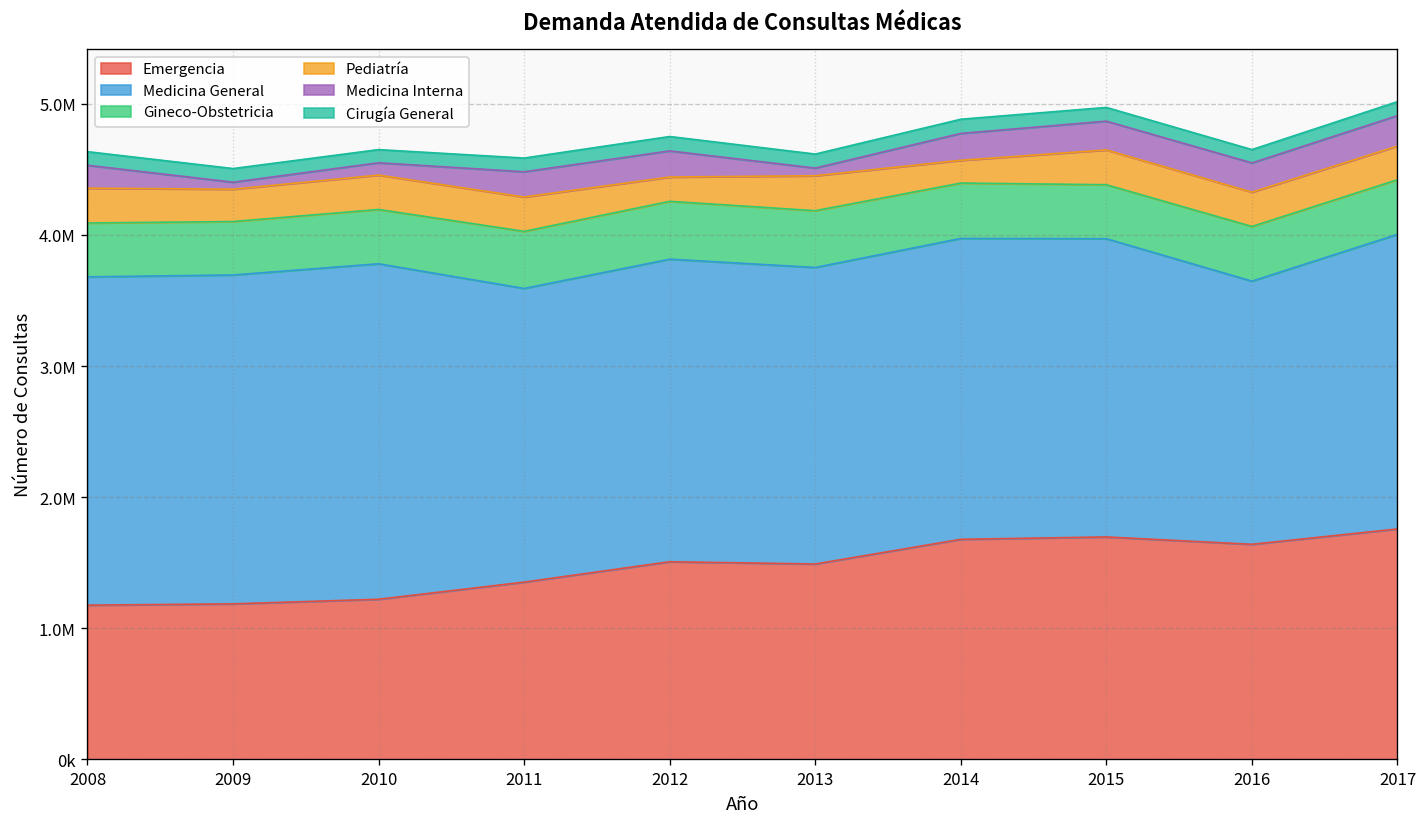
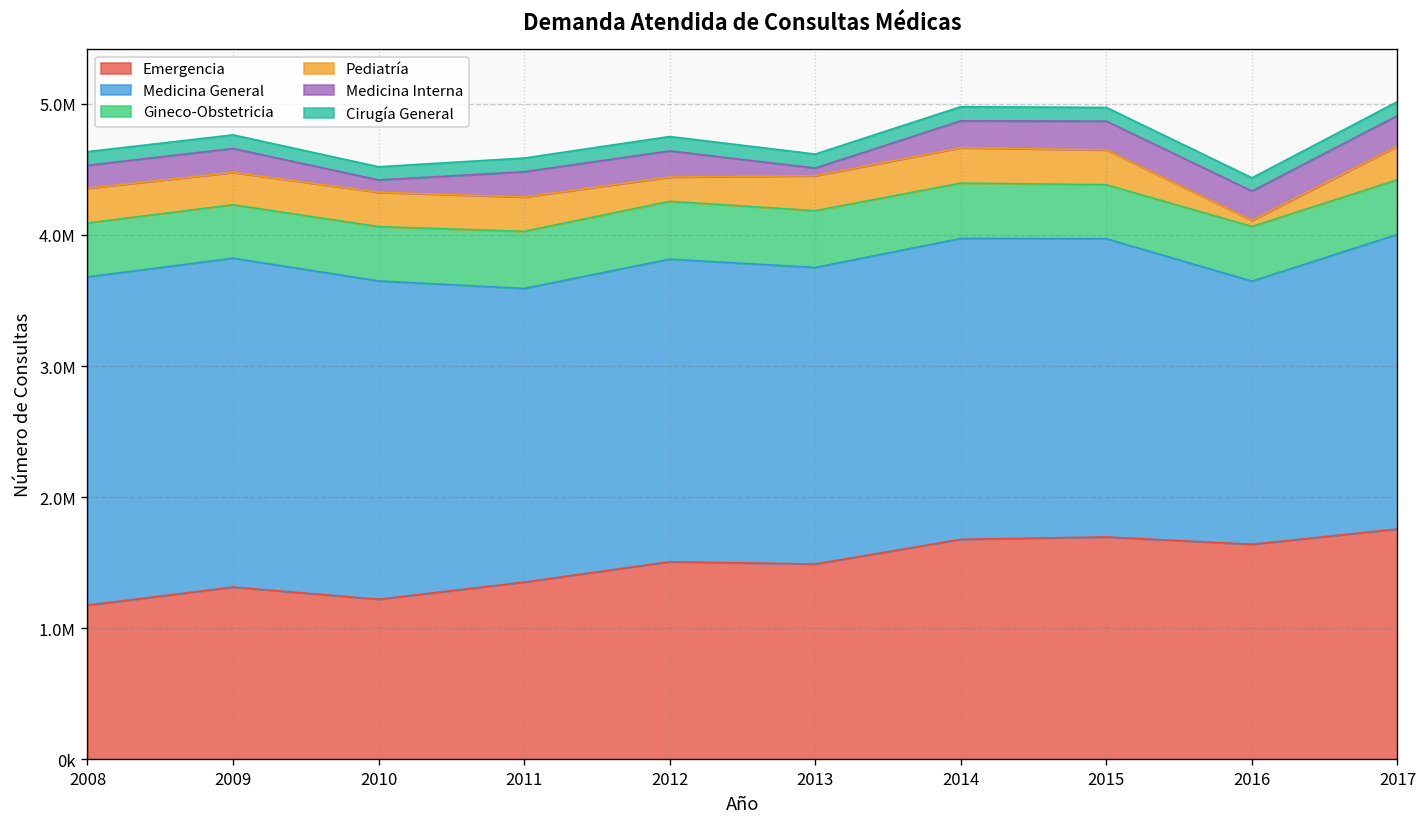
  {
    "Emergencia": {
      "2008": 1180000,
-     "2009": 1190000,
+     "2009": 1310000,
      "2010": 1220000,
      "2011": 1350000,
      "2012": 1510000,
      "2013": 1490000,
      "2014": 1680000,
      "2015": 1700000,
      "2016": 1640000,
      "2017": 1760000
    },
    "Medicina General": {
      "2008": 2500000,
      "2009": 2510000,
-     "2010": 2560000,
+     "2010": 2430000,
      "2011": 2240000,
      "2012": 2310000,
      "2013": 2260000,
      "2014": 2290000,
      "2015": 2270000,
      "2016": 2010000,
      "2017": 2250000
    },
    "Pediatría": {
      "2008": 270000,
      "2009": 250000,
      "2010": 260000,
      "2011": 260000,
      "2012": 190000,
      "2013": 270000,
-     "2014": 170000,
+     "2014": 270000,
      "2015": 270000,
-     "2016": 260000,
+     "2016": 50000,
      "2017": 260000
    },
    "Medicina Interna": {
      "2008": 170000,
-     "2009": 50000,
+     "2009": 180000,
      "2010": 90000,
      "2011": 190000,
      "2012": 200000,
      "2013": 60000,
      "2014": 210000,
      "2015": 220000,
      "2016": 220000,
      "2017": 230000
    }
  }
